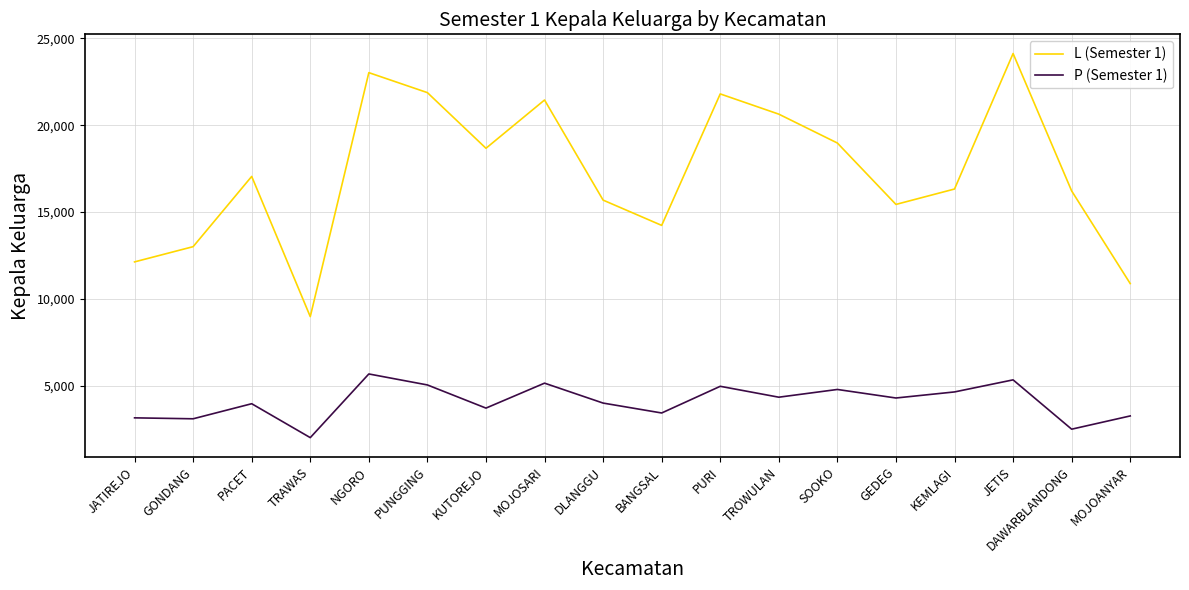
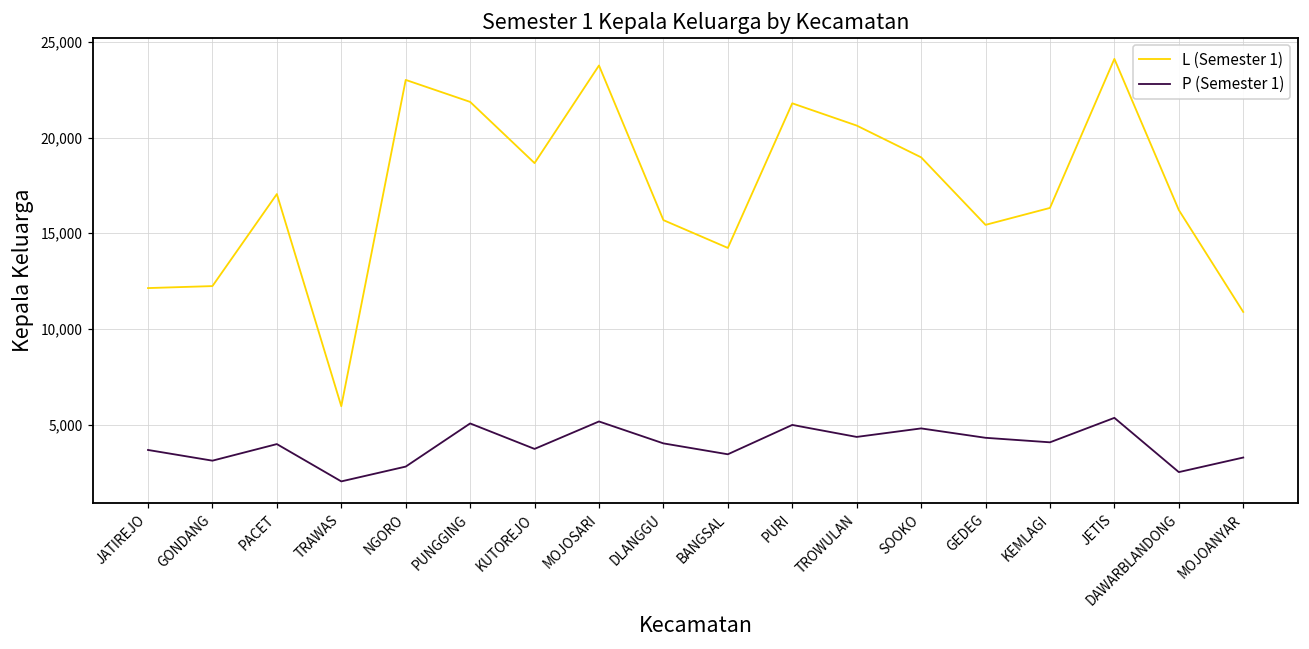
  {
    "L (Semester 1)": {
      "JATIREJO": "12,100",
-     "GONDANG": "13,000",
+     "GONDANG": "12,200",
      "PACET": "17,100",
-     "TRAWAS": "9,000",
+     "TRAWAS": "6,000",
      "NGORO": "23,000",
      "PUNGGING": "21,900",
      "KUTOREJO": "18,700",
-     "MOJOSARI": "21,400",
+     "MOJOSARI": "23,800",
      "DLANGGU": "15,700",
      "BANGSAL": "14,200",
      "PURI": "21,800",
      "TROWULAN": "20,600",
      "SOOKO": "19,000",
      "GEDEG": "15,400",
      "KEMLAGI": "16,300",
      "JETIS": "24,100",
      "DAWARBLANDONG": "16,200",
      "MOJOANYAR": "10,900"
    },
    "P (Semester 1)": {
-     "JATIREJO": "3,200",
+     "JATIREJO": "3,700",
      "GONDANG": "3,100",
      "PACET": "4,000",
      "TRAWAS": "2,000",
-     "NGORO": "5,700",
+     "NGORO": "2,800",
      "PUNGGING": "5,100",
      "KUTOREJO": "3,700",
      "MOJOSARI": "5,200",
      "DLANGGU": "4,000",
      "BANGSAL": "3,400",
      "PURI": "5,000",
      "TROWULAN": "4,400",
      "SOOKO": "4,800",
      "GEDEG": "4,300",
-     "KEMLAGI": "4,700",
+     "KEMLAGI": "4,100",
      "JETIS": "5,300",
      "DAWARBLANDONG": "2,500",
      "MOJOANYAR": "3,300"
    }
  }
